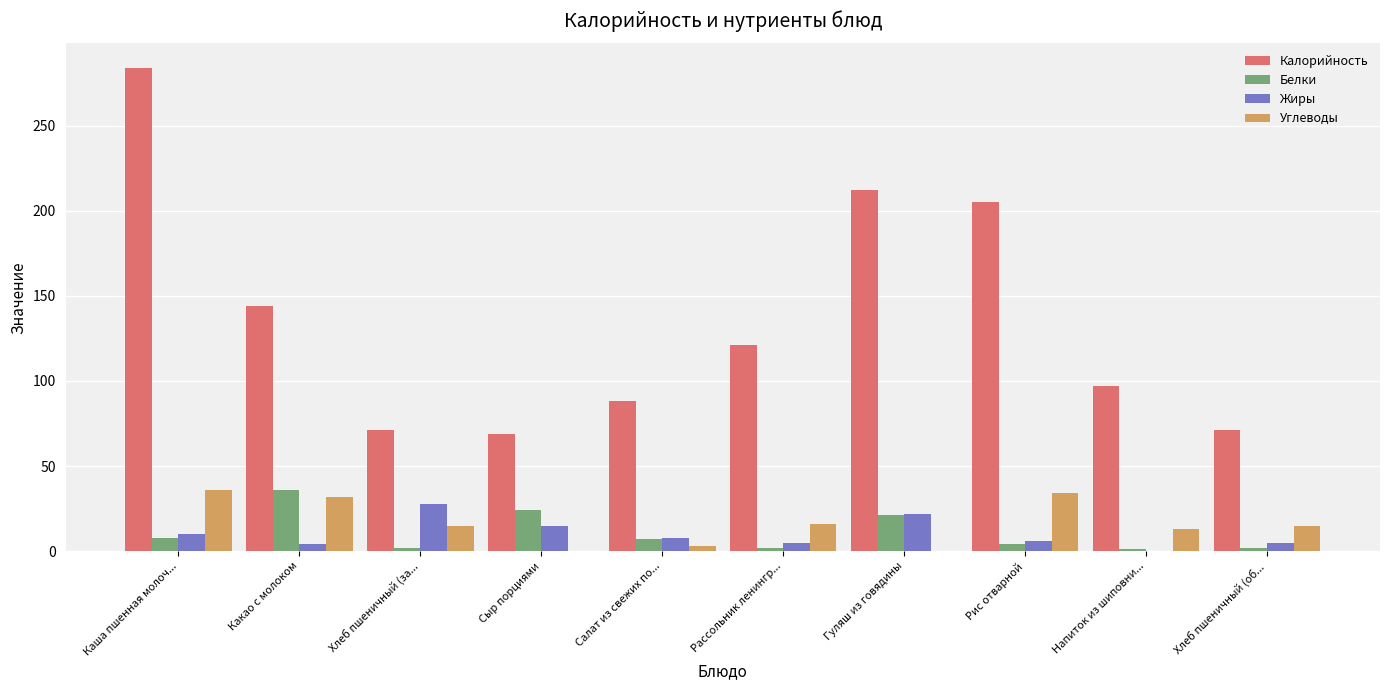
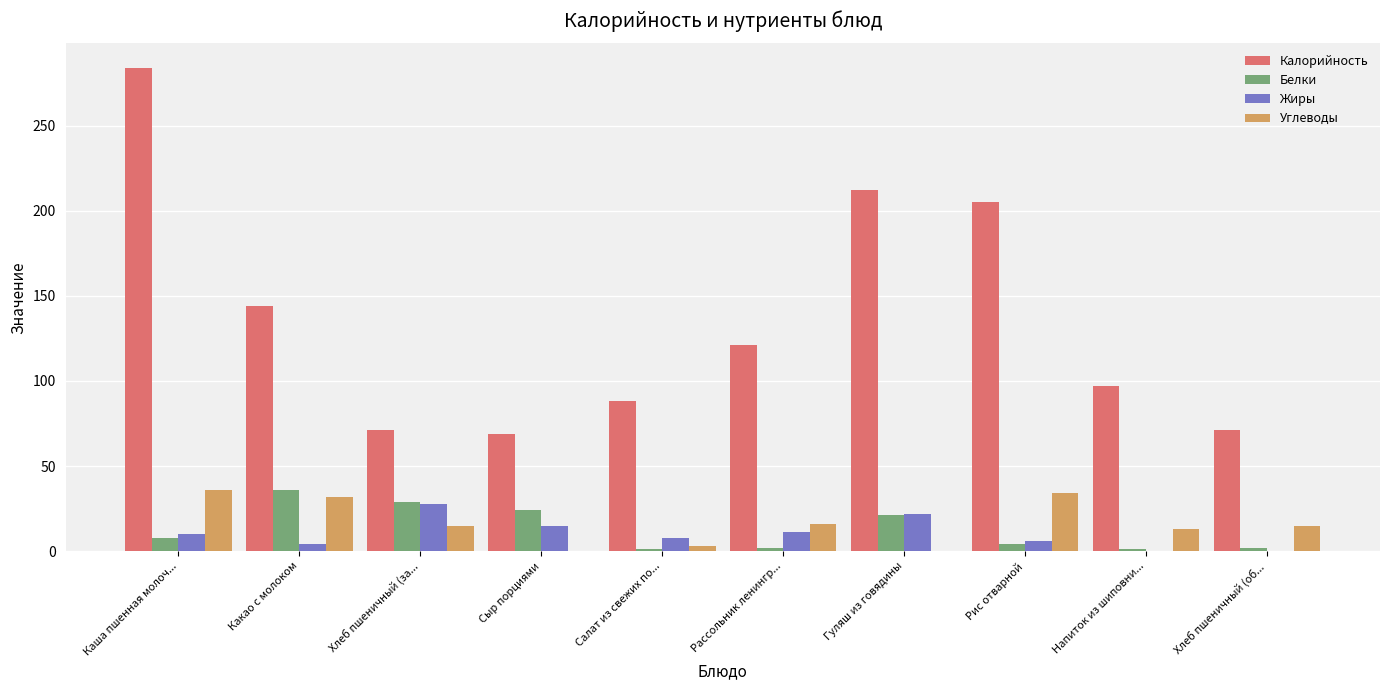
  {
    "Белки": {
      "Каша пшенная молоч...": 8,
      "Какао с молоком": 36,
-     "Хлеб пшеничный (за...": 2,
+     "Хлеб пшеничный (за...": 29,
      "Сыр порциями": 24,
-     "Салат из свежих по...": 7,
+     "Салат из свежих по...": 1,
      "Рассольник ленингр...": 2,
      "Гуляш из говядины": 21,
      "Рис отварной": 4,
      "Хлеб пшеничный (об...": 2
    },
    "Жиры": {
      "Каша пшенная молоч...": 10,
      "Какао с молоком": 4,
      "Хлеб пшеничный (за...": 28,
      "Сыр порциями": 15,
      "Салат из свежих по...": 8,
-     "Рассольник ленингр...": 5,
+     "Рассольник ленингр...": 11,
      "Гуляш из говядины": 22,
      "Рис отварной": 6,
      "Напиток из шиповни...": 0,
-     "Хлеб пшеничный (об...": 5
+     "Хлеб пшеничный (об...": 0
    }
  }
